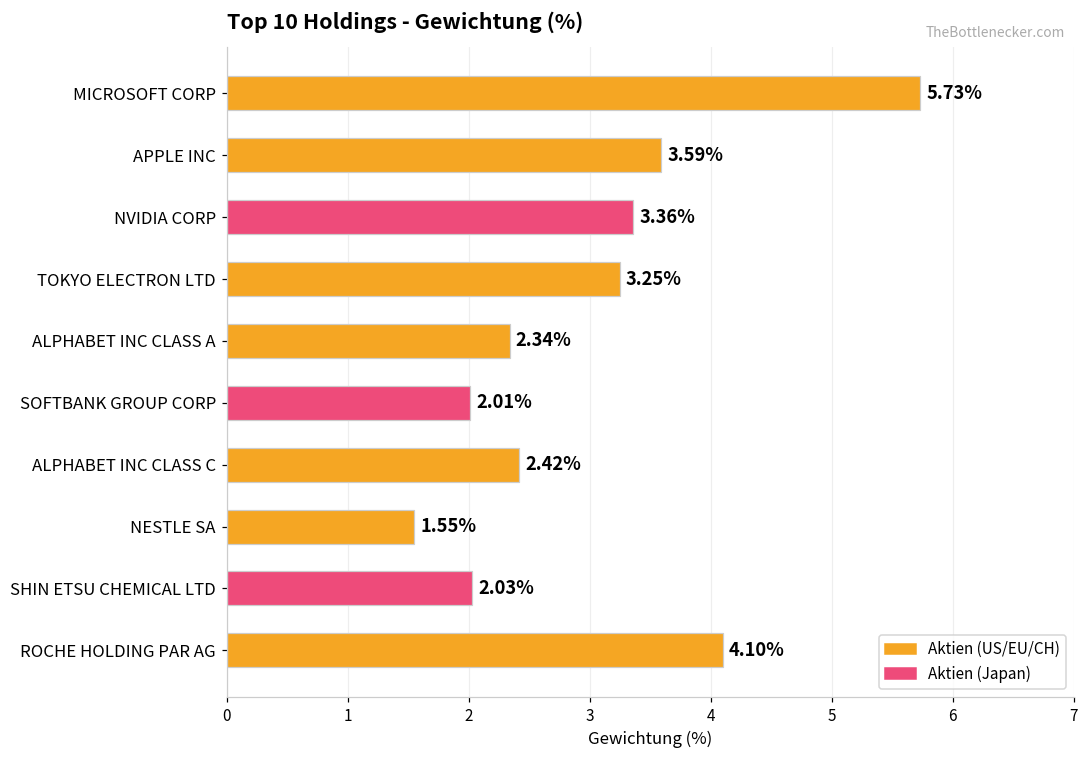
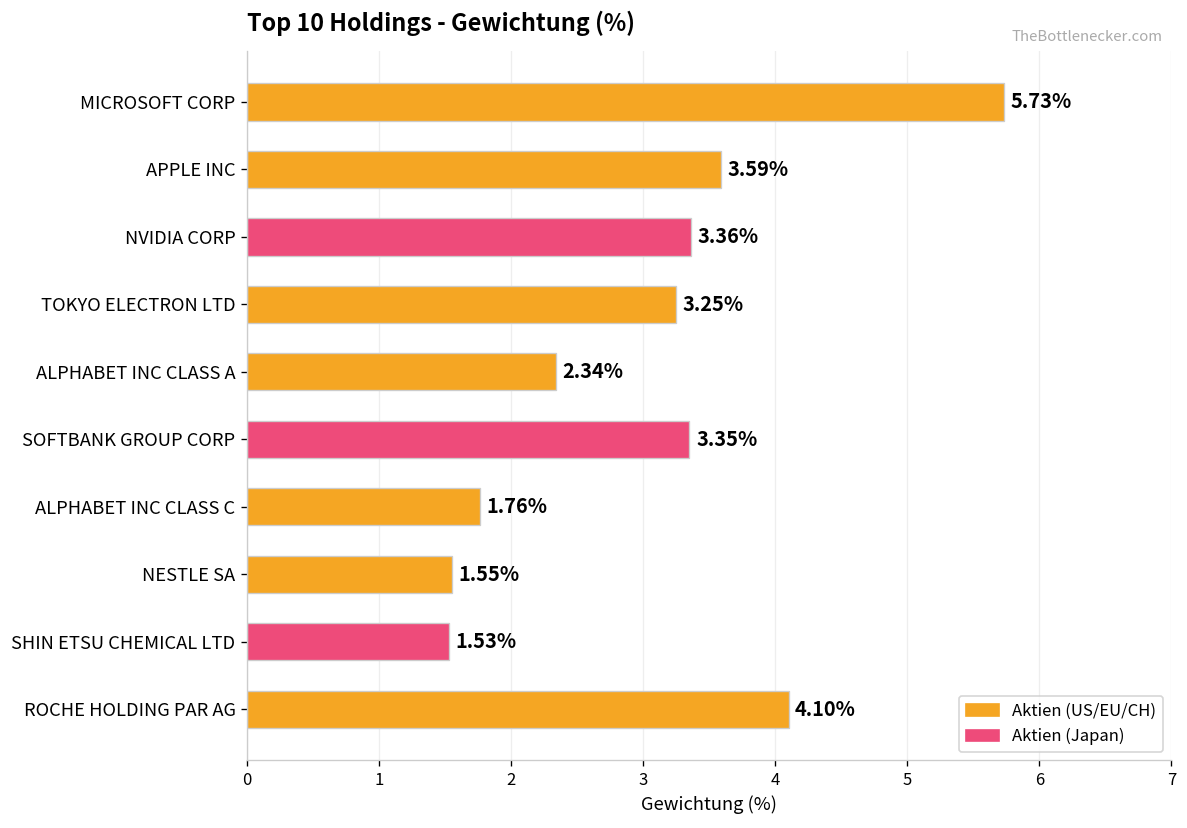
  {
    "MICROSOFT CORP": "5.73%",
    "APPLE INC": "3.59%",
    "NVIDIA CORP": "3.36%",
    "TOKYO ELECTRON LTD": "3.25%",
    "ALPHABET INC CLASS A": "2.34%",
-   "SOFTBANK GROUP CORP": "2.01%",
-   "ALPHABET INC CLASS C": "2.42%",
+   "SOFTBANK GROUP CORP": "3.35%",
+   "ALPHABET INC CLASS C": "1.76%",
    "NESTLE SA": "1.55%",
-   "SHIN ETSU CHEMICAL LTD": "2.03%",
+   "SHIN ETSU CHEMICAL LTD": "1.53%",
    "ROCHE HOLDING PAR AG": "4.10%"
  }
